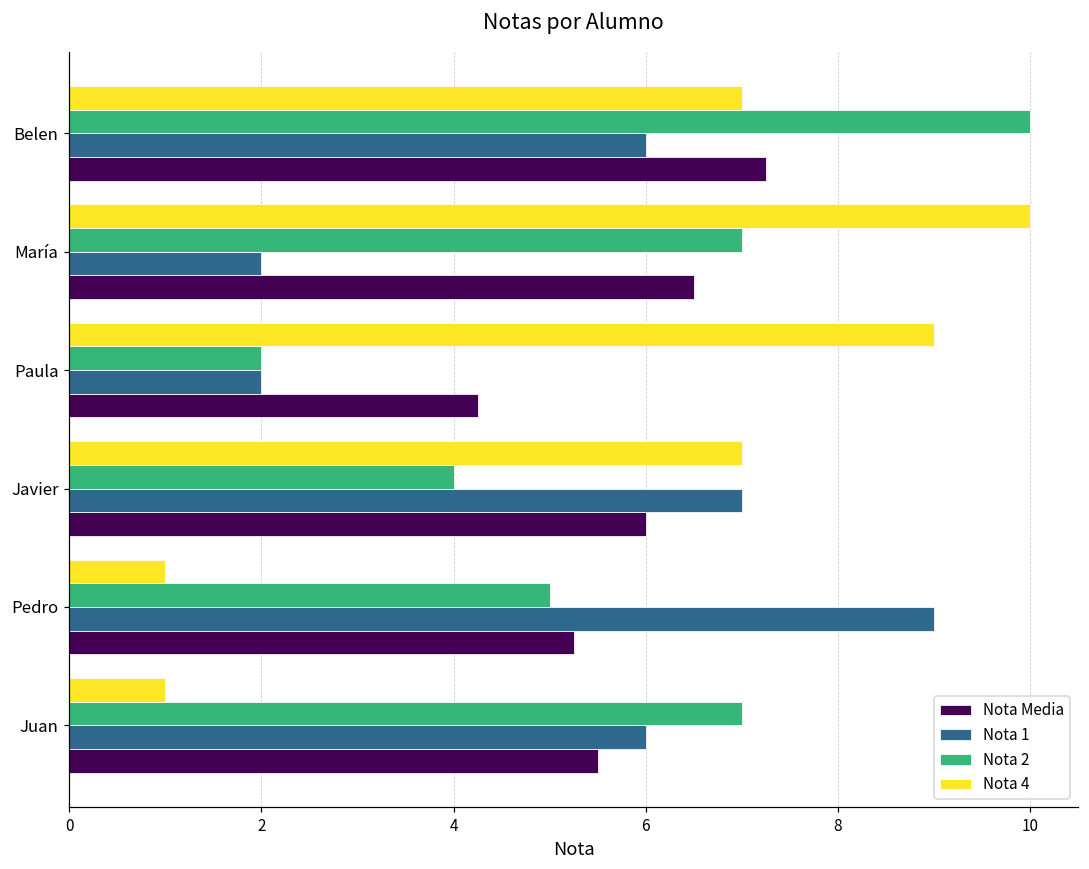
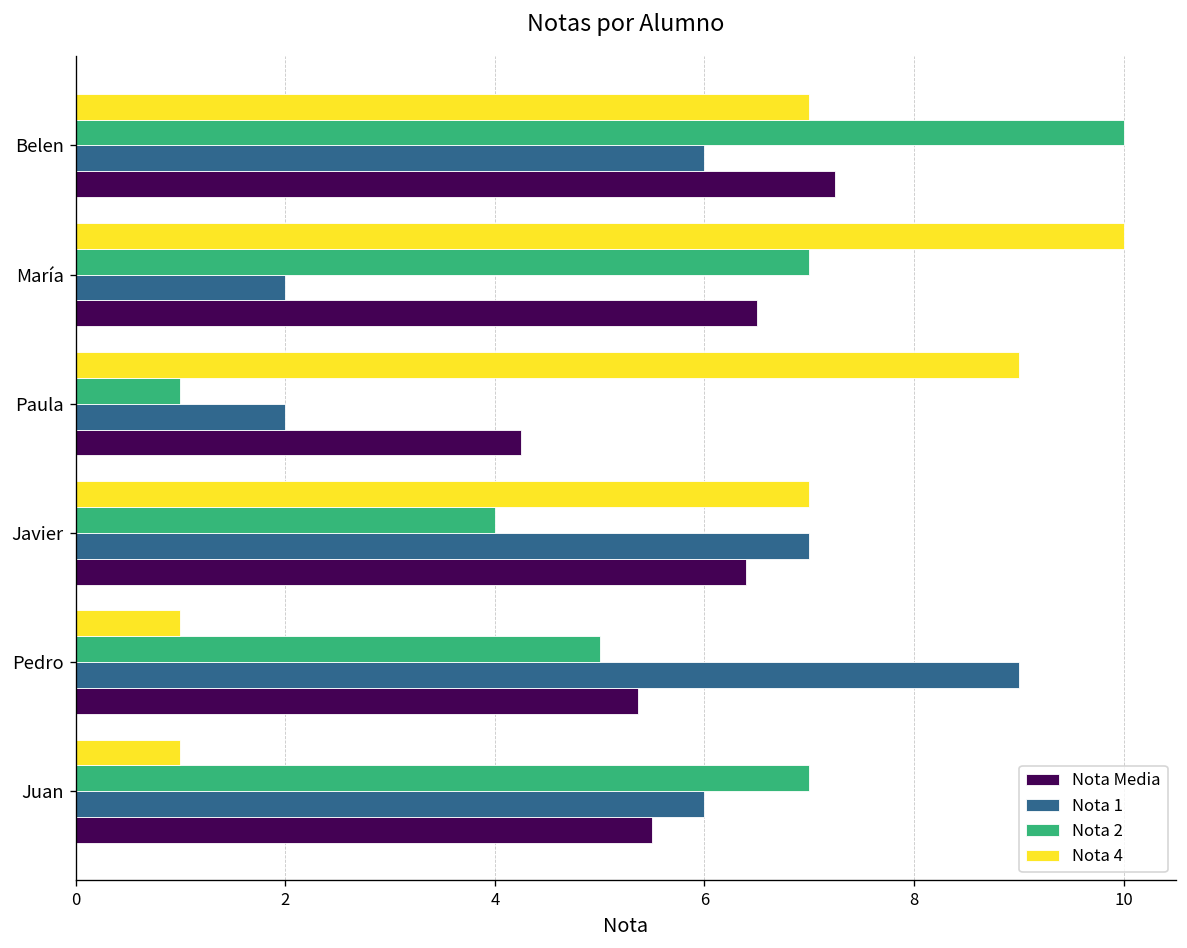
  {
    "Nota Media": {
      "Belen": 7.3,
      "María": 6.5,
      "Paula": 4.3,
-     "Javier": 6.0,
-     "Pedro": 5.3,
+     "Javier": 6.4,
+     "Pedro": 5.4,
      "Juan": 5.5
    },
    "Nota 1": {
      "Belen": 6.0,
      "María": 2.0,
      "Paula": 2.0,
      "Javier": 7.0,
      "Pedro": 9.0,
      "Juan": 6.0
    },
    "Nota 2": {
      "Belen": 10,
      "María": 7,
-     "Paula": 2,
+     "Paula": 1,
      "Javier": 4,
      "Pedro": 5,
      "Juan": 7
    },
    "Nota 4": {
      "Belen": 7.0,
      "María": 10.0,
      "Paula": 9.0,
      "Javier": 7.0,
      "Pedro": 1.0,
      "Juan": 1.0
    }
  }
